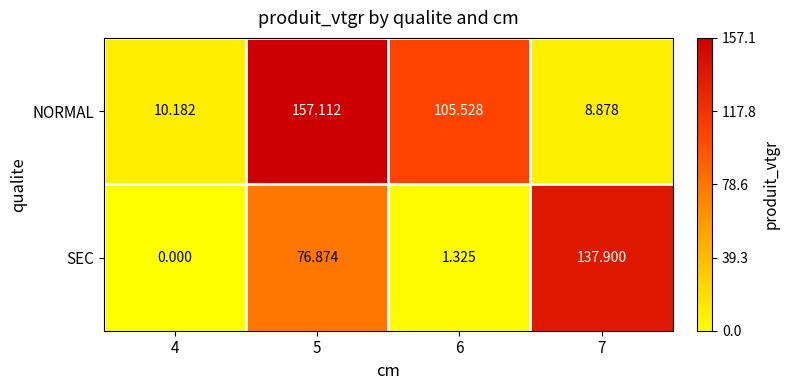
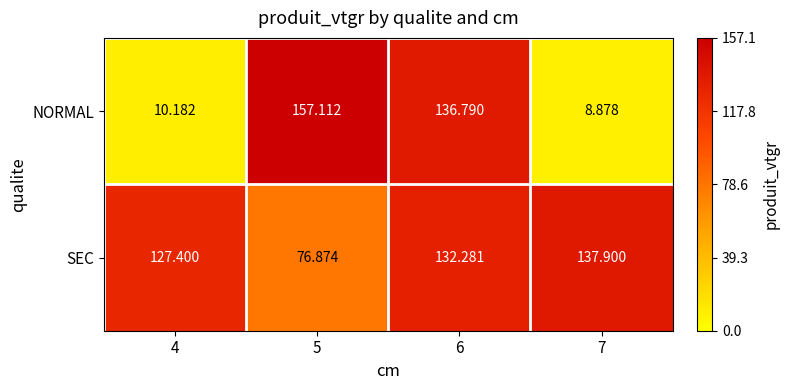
  {
    "NORMAL": {
      "4": 10.182,
      "5": 157.112,
-     "6": 105.528,
+     "6": 136.790,
      "7": 8.878
    },
    "SEC": {
-     "4": 0.000,
+     "4": 127.400,
      "5": 76.874,
-     "6": 1.325,
+     "6": 132.281,
      "7": 137.900
    }
  }
